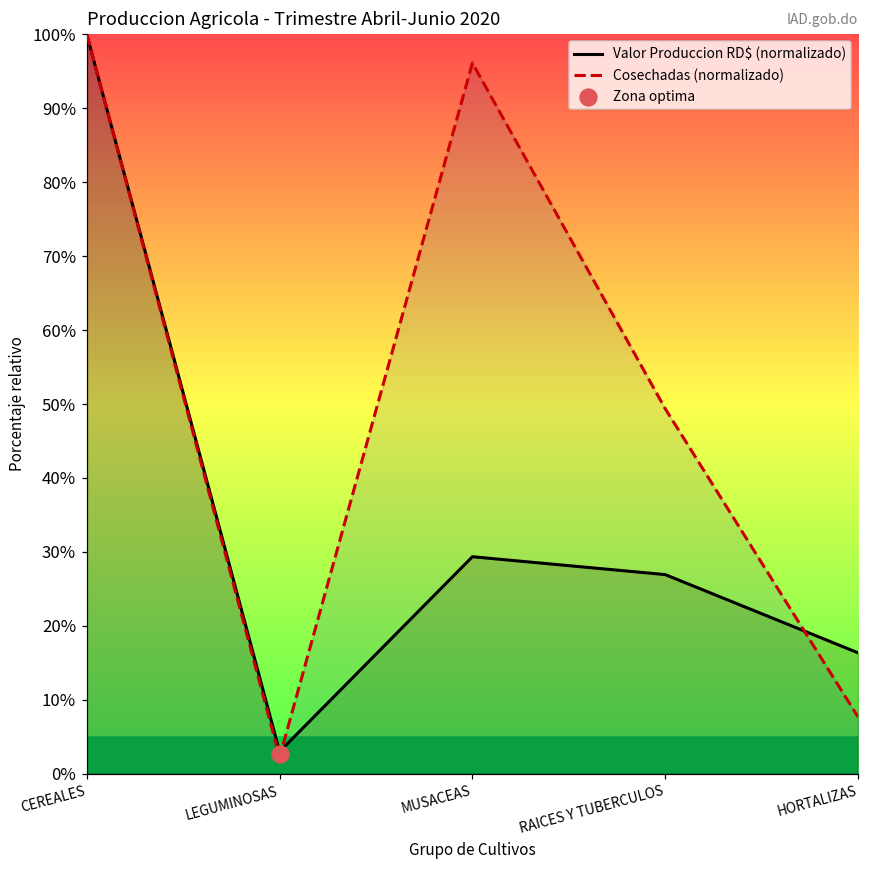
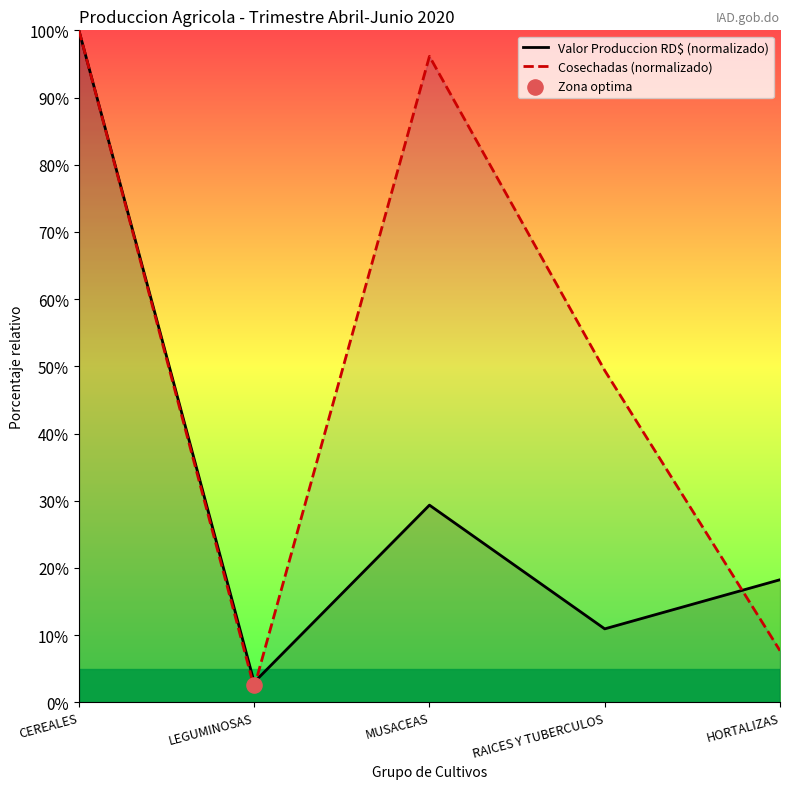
  {
    "Valor Produccion RD$ (normalizado)": {
      "MUSACEAS": "29%",
-     "RAICES Y TUBERCULOS": "27%",
-     "HORTALIZAS": "16%"
+     "RAICES Y TUBERCULOS": "11%",
+     "HORTALIZAS": "18%"
    },
    "Cosechadas (normalizado)": {
      "MUSACEAS": "96%",
      "RAICES Y TUBERCULOS": "49%",
      "HORTALIZAS": "8%"
    }
  }
